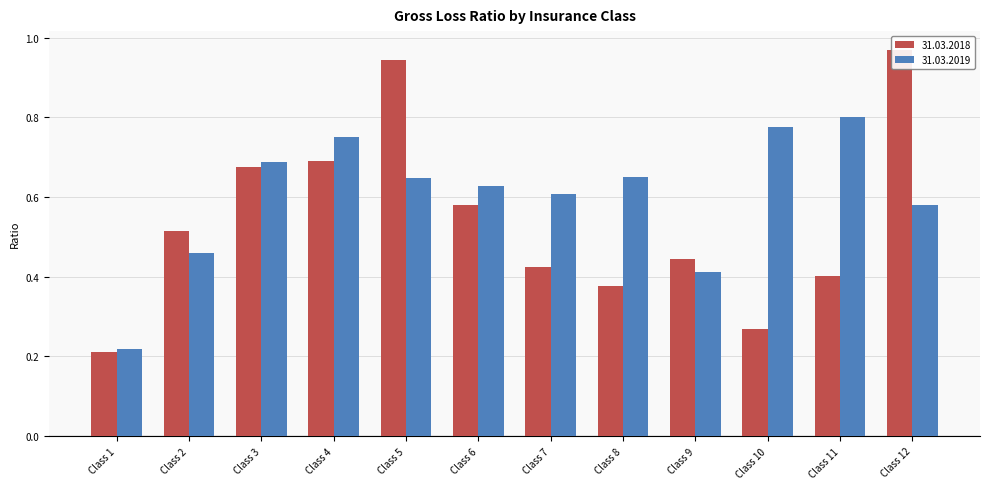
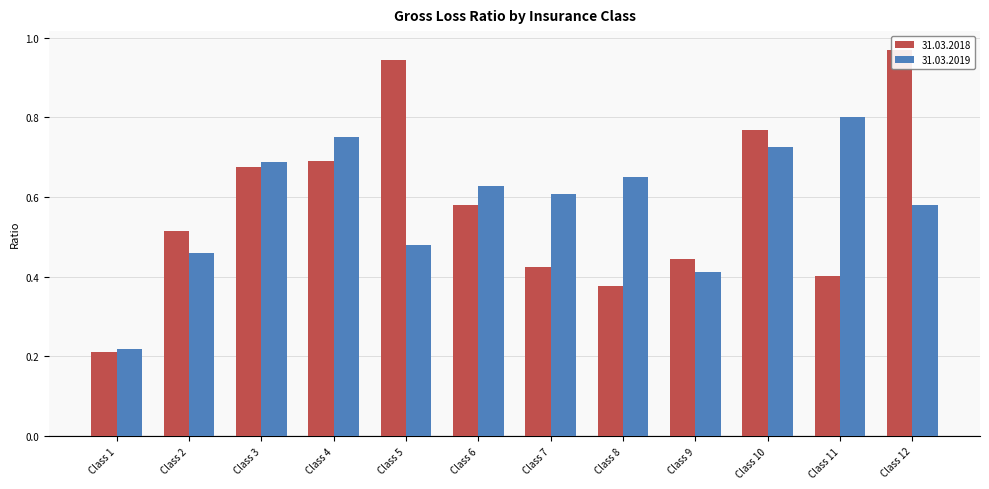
  {
    "31.03.2018": {
      "Class 1": 0.21,
      "Class 2": 0.51,
      "Class 3": 0.67,
      "Class 4": 0.69,
      "Class 5": 0.94,
      "Class 6": 0.58,
      "Class 7": 0.43,
      "Class 8": 0.38,
      "Class 9": 0.44,
-     "Class 10": 0.27,
+     "Class 10": 0.77,
      "Class 11": 0.40
    },
    "31.03.2019": {
      "Class 1": 0.22,
      "Class 2": 0.46,
      "Class 3": 0.69,
      "Class 4": 0.75,
-     "Class 5": 0.65,
+     "Class 5": 0.48,
      "Class 6": 0.63,
      "Class 7": 0.61,
      "Class 8": 0.65,
      "Class 9": 0.41,
-     "Class 10": 0.78,
+     "Class 10": 0.73,
      "Class 11": 0.80,
      "Class 12": 0.58
    }
  }
